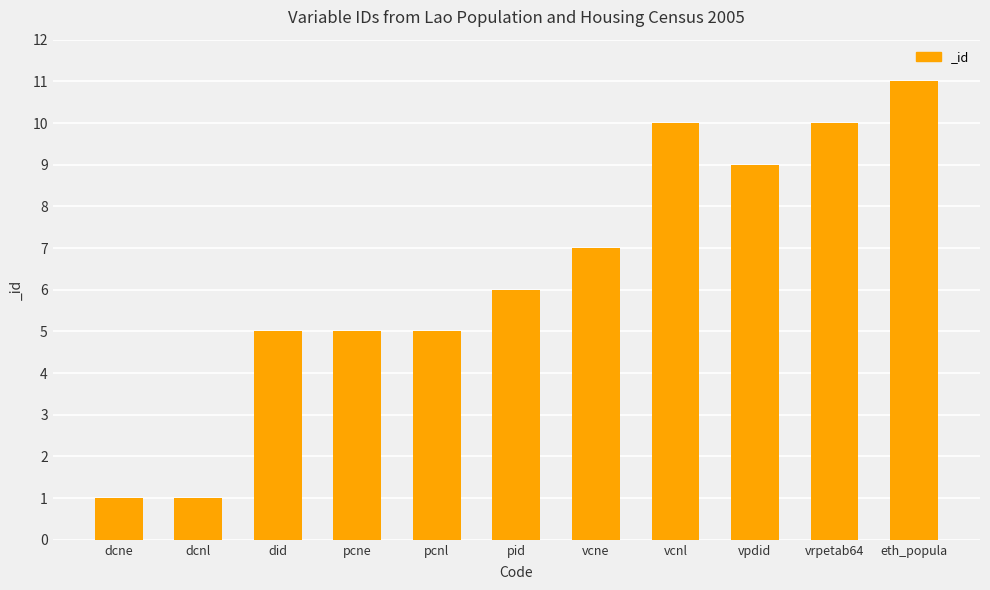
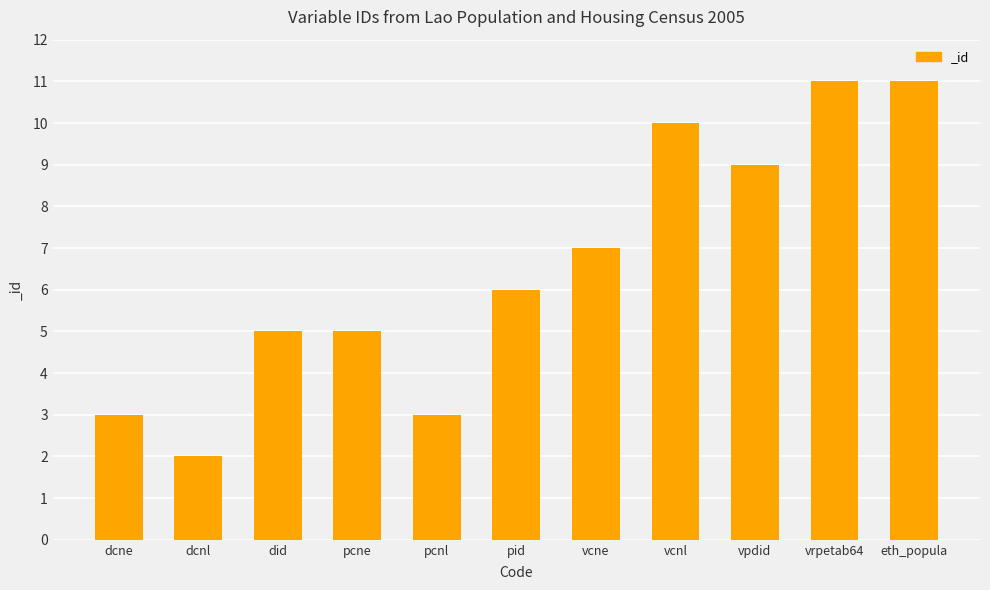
  {
-   "dcne": 1,
-   "dcnl": 1,
+   "dcne": 3,
+   "dcnl": 2,
    "did": 5,
    "pcne": 5,
-   "pcnl": 5,
+   "pcnl": 3,
    "pid": 6,
    "vcne": 7,
    "vcnl": 10,
    "vpdid": 9,
-   "vrpetab64": 10,
+   "vrpetab64": 11,
    "eth_popula": 11
  }
